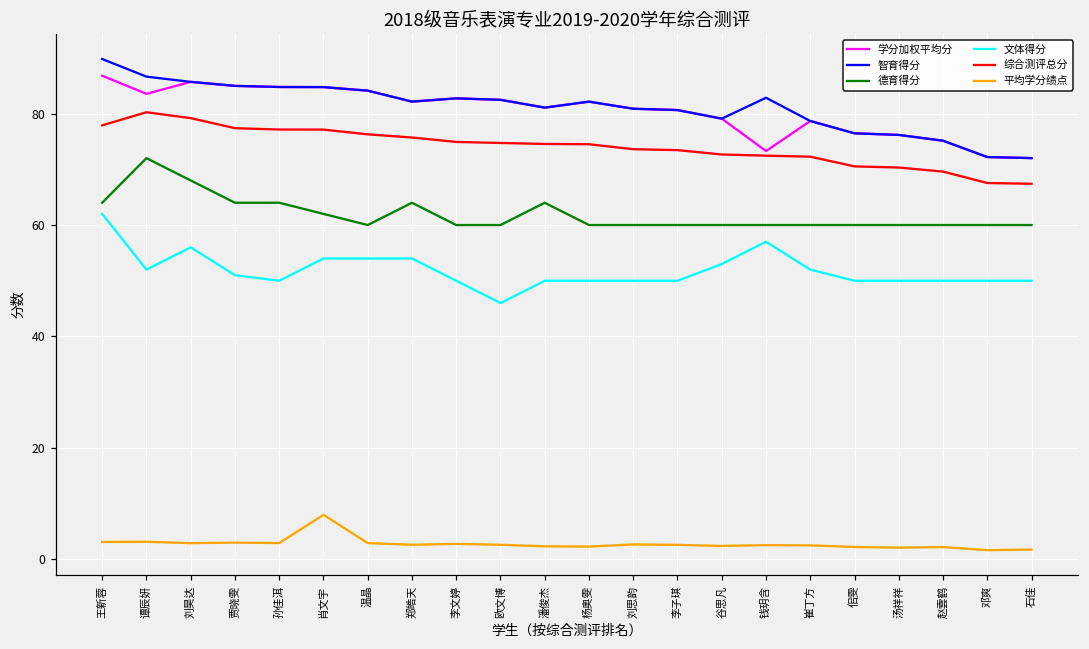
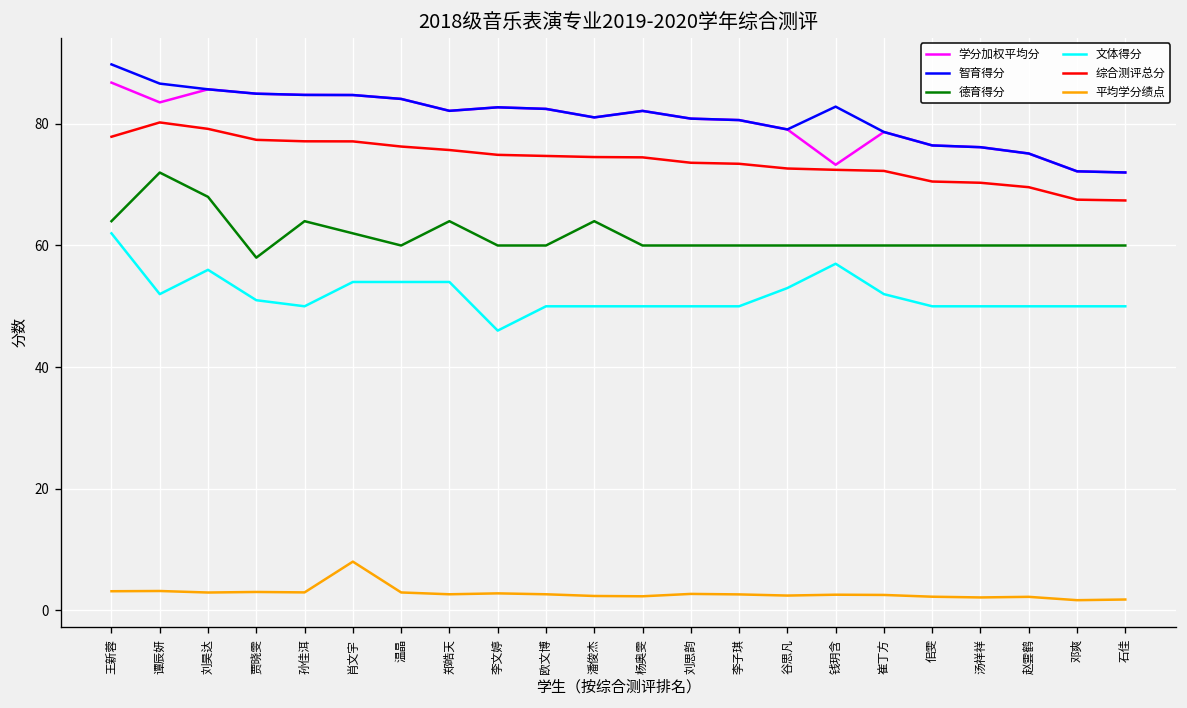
  {
    "学分加权平均分": {
      "王新蓉": 87,
      "谭辰妍": 84,
      "钱玥含": 73
    },
    "智育得分": {
      "王新蓉": 90,
      "谭辰妍": 87,
      "钱玥含": 83
    },
    "德育得分": {
      "王新蓉": 64,
      "谭辰妍": 72,
      "刘昊达": 68,
-     "贾晓雯": 64,
+     "贾晓雯": 58,
      "孙佳洱": 64,
      "肖文宇": 62,
      "温晶": 60,
      "郑皓天": 64,
      "李文婷": 60,
      "欧文博": 60,
      "潘俊杰": 64,
      "杨奥雯": 60,
      "刘思韵": 60,
      "李子琪": 60,
      "谷思凡": 60,
      "钱玥含": 60,
      "崔丁方": 60,
      "佀雯": 60,
      "汤祥祥": 60,
      "赵雲鹤": 60,
      "邓爽": 60,
      "石佳": 60
    },
    "文体得分": {
      "王新蓉": 62,
      "谭辰妍": 52,
      "刘昊达": 56,
      "贾晓雯": 51,
      "孙佳洱": 50,
      "肖文宇": 54,
      "温晶": 54,
      "郑皓天": 54,
-     "李文婷": 50,
-     "欧文博": 46,
+     "李文婷": 46,
+     "欧文博": 50,
      "潘俊杰": 50,
      "杨奥雯": 50,
      "刘思韵": 50,
      "李子琪": 50,
      "谷思凡": 53,
      "钱玥含": 57,
      "崔丁方": 52,
      "佀雯": 50,
      "汤祥祥": 50,
      "赵雲鹤": 50,
      "邓爽": 50,
      "石佳": 50
    },
    "综合测评总分": {
      "王新蓉": 78,
      "谭辰妍": 80,
      "刘昊达": 79,
      "贾晓雯": 77,
      "孙佳洱": 77,
      "肖文宇": 77,
      "温晶": 76,
      "郑皓天": 76,
      "李文婷": 75,
      "欧文博": 75,
      "潘俊杰": 75,
      "杨奥雯": 74,
      "刘思韵": 74,
      "李子琪": 73,
      "谷思凡": 73,
      "钱玥含": 72,
      "崔丁方": 72,
      "佀雯": 71,
      "汤祥祥": 70,
      "赵雲鹤": 70,
      "邓爽": 68,
      "石佳": 67
    },
    "平均学分绩点": {
      "王新蓉": 3,
      "谭辰妍": 3,
      "刘昊达": 3,
      "贾晓雯": 3,
      "孙佳洱": 3,
      "肖文宇": 8,
      "温晶": 3,
      "郑皓天": 3,
      "李文婷": 3,
      "欧文博": 3,
      "潘俊杰": 2,
      "杨奥雯": 2,
      "刘思韵": 3,
      "李子琪": 3,
      "谷思凡": 2,
      "钱玥含": 3,
      "崔丁方": 3,
      "佀雯": 2,
      "汤祥祥": 2,
      "赵雲鹤": 2,
      "邓爽": 2,
      "石佳": 2
    }
  }
